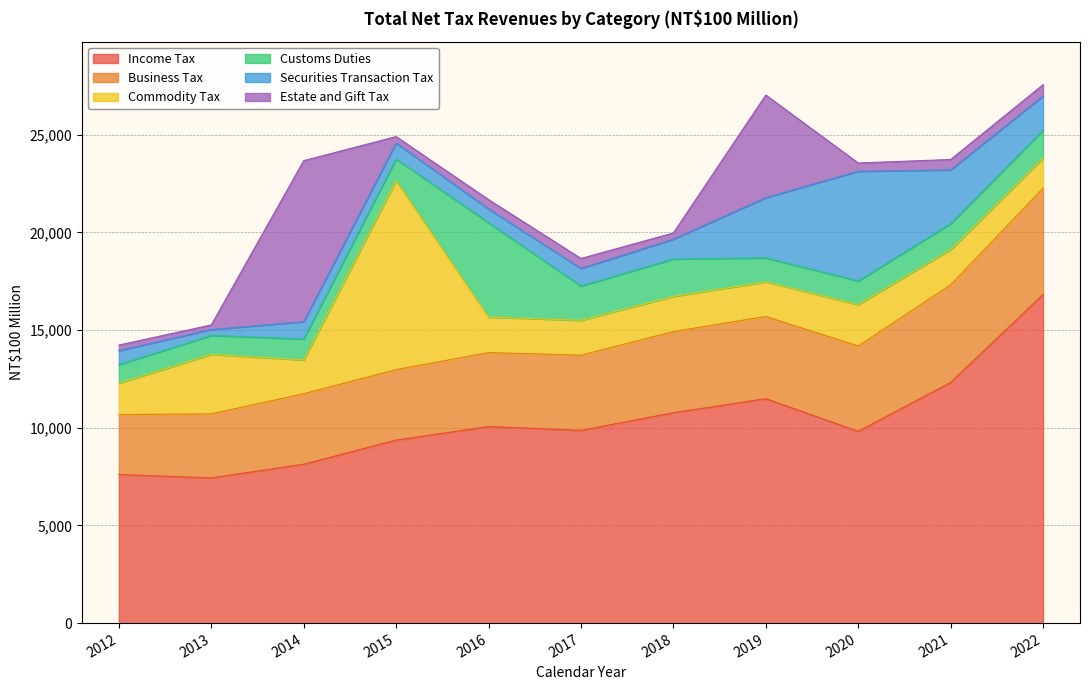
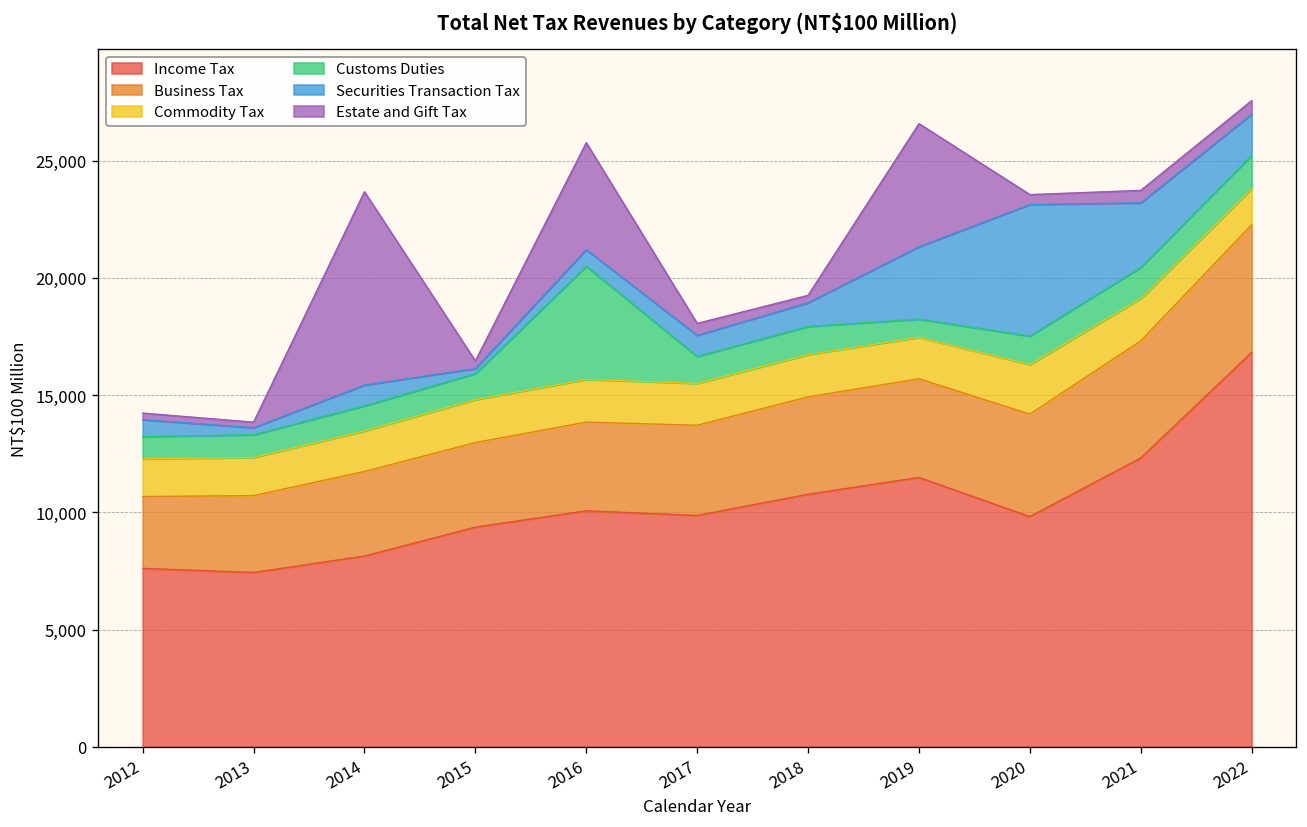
  {
    "Commodity Tax": {
      "2012": "1,600",
-     "2013": "3,000",
+     "2013": "1,600",
      "2014": "1,700",
-     "2015": "9,700",
+     "2015": "1,800",
      "2016": "1,800",
      "2017": "1,800",
      "2018": "1,800",
      "2019": "1,800",
      "2020": "2,100",
      "2021": "1,800",
      "2022": "1,500"
    },
    "Customs Duties": {
      "2012": "900",
      "2013": "1,000",
      "2014": "1,100",
      "2015": "1,100",
      "2016": "4,800",
-     "2017": "1,800",
-     "2018": "1,900",
-     "2019": "1,200",
+     "2017": "1,200",
+     "2018": "1,200",
+     "2019": "800",
      "2020": "1,200",
      "2021": "1,300",
      "2022": "1,400"
    },
    "Securities Transaction Tax": {
      "2012": "700",
      "2013": "300",
      "2014": "900",
-     "2015": "800",
+     "2015": "200",
      "2016": "700",
      "2017": "900",
      "2018": "1,000",
      "2019": "3,100",
      "2020": "5,600",
      "2021": "2,800",
      "2022": "1,800"
    },
    "Estate and Gift Tax": {
      "2012": "300",
      "2013": "200",
      "2014": "8,200",
      "2015": "300",
-     "2016": "500",
+     "2016": "4,600",
      "2017": "500",
      "2018": "300",
      "2019": "5,300",
      "2020": "400",
      "2021": "500",
      "2022": "600"
    }
  }
